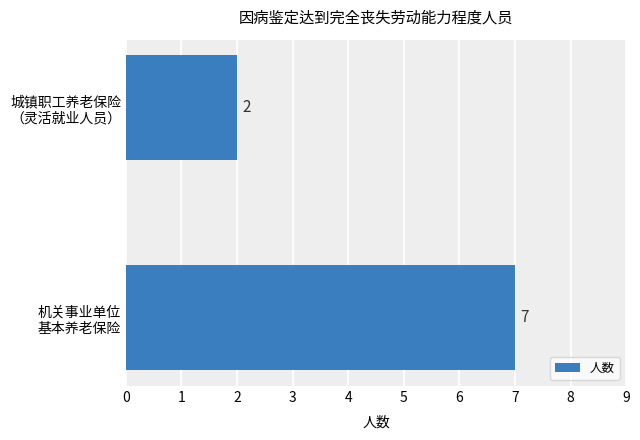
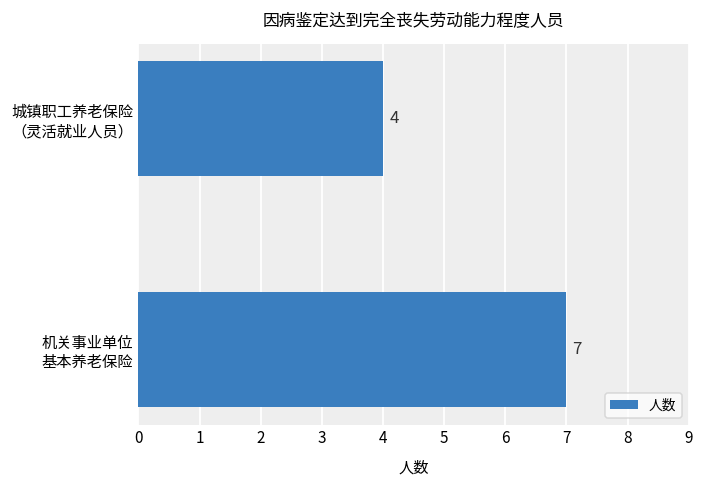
  {
-   "城镇职工养老保险 （灵活就业人员）": 2,
+   "城镇职工养老保险 （灵活就业人员）": 4,
    "机关事业单位 基本养老保险": 7
  }
